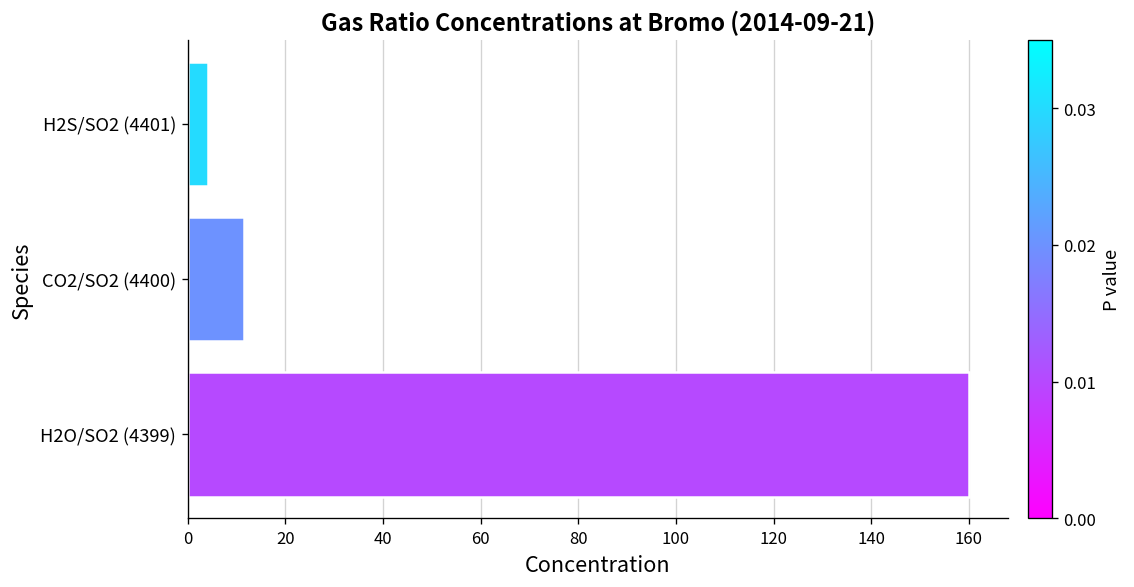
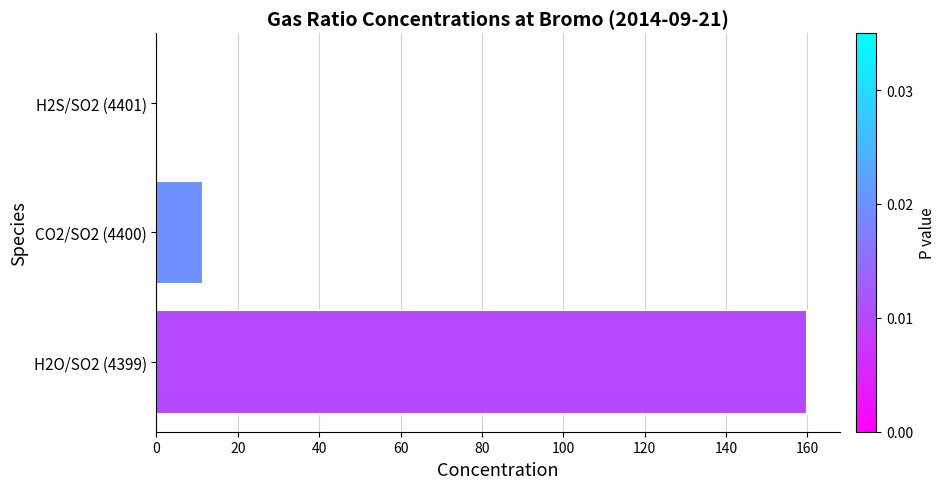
  {
-   "H2S/SO2 (4401)": 4,
+   "H2S/SO2 (4401)": 0,
    "CO2/SO2 (4400)": 12,
    "H2O/SO2 (4399)": 160
  }
